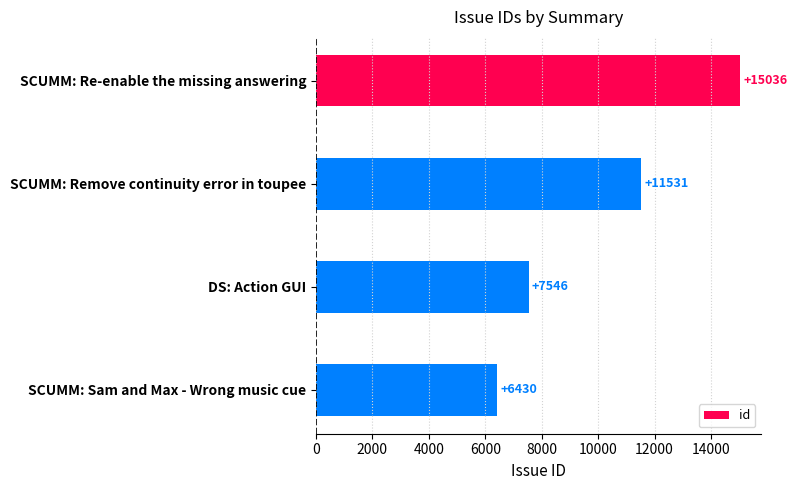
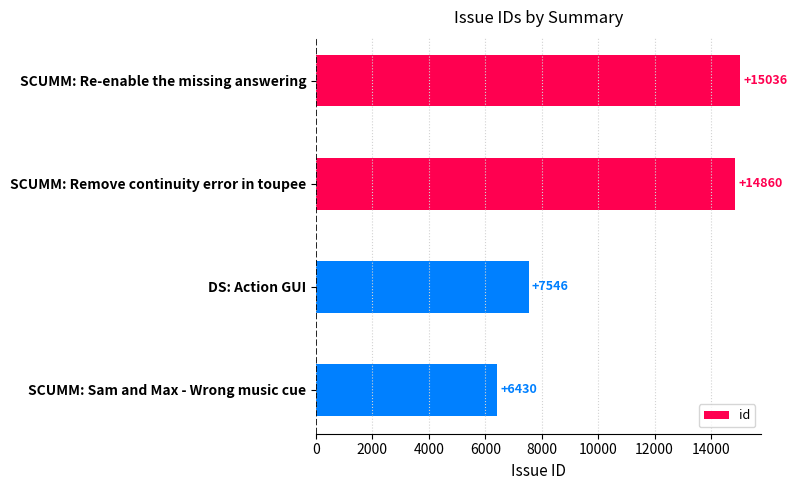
  {
    "SCUMM: Re-enable the missing answering": "+15036",
-   "SCUMM: Remove continuity error in toupee": "+11531",
+   "SCUMM: Remove continuity error in toupee": "+14860",
    "DS: Action GUI": "+7546",
    "SCUMM: Sam and Max - Wrong music cue": "+6430"
  }
